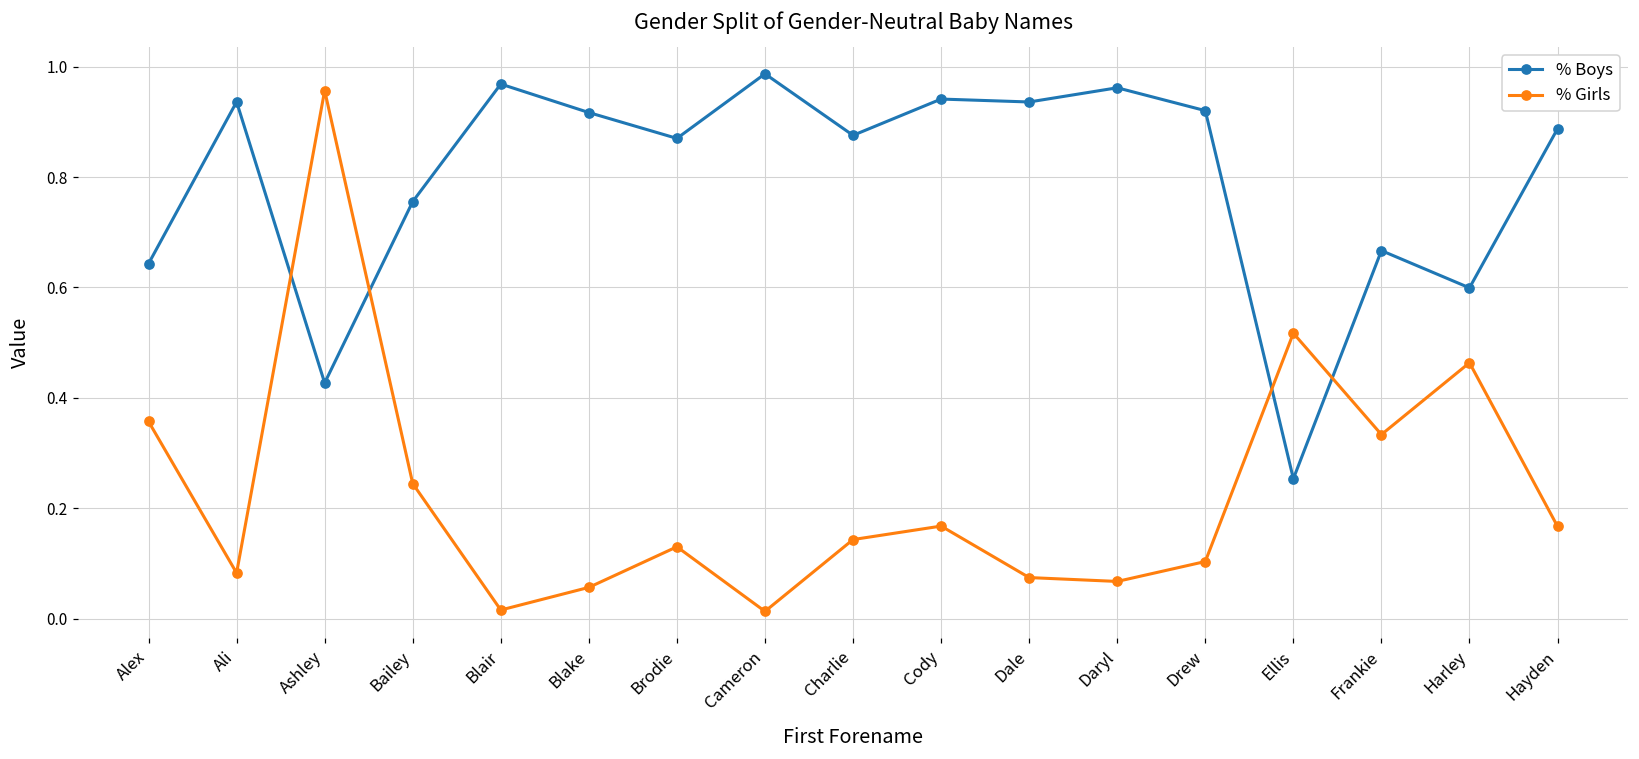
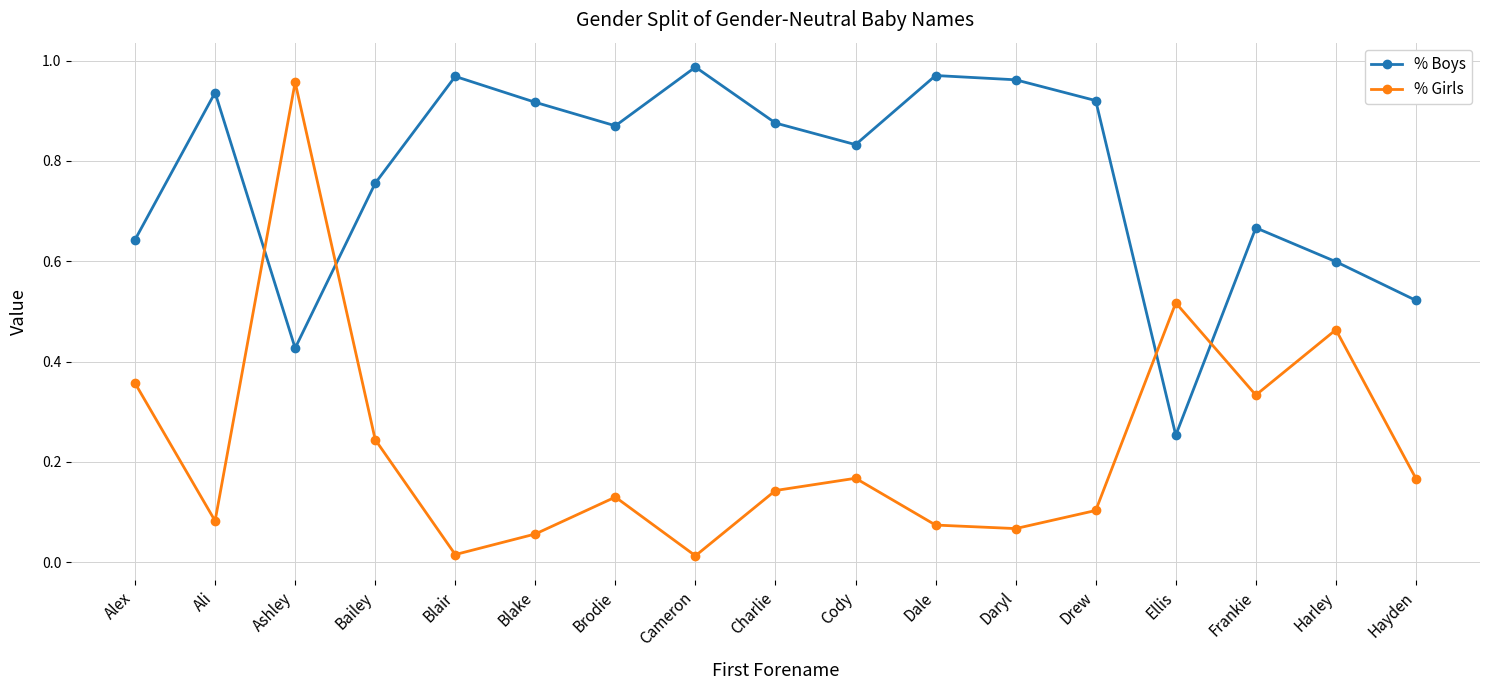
  {
    "% Boys": {
      "Alex": 0.64,
      "Ali": 0.94,
      "Ashley": 0.43,
      "Bailey": 0.76,
      "Blair": 0.97,
      "Blake": 0.92,
      "Brodie": 0.87,
      "Cameron": 0.99,
      "Charlie": 0.88,
-     "Cody": 0.94,
-     "Dale": 0.94,
+     "Cody": 0.83,
+     "Dale": 0.97,
      "Daryl": 0.96,
      "Drew": 0.92,
      "Ellis": 0.25,
      "Frankie": 0.67,
      "Harley": 0.60,
-     "Hayden": 0.89
+     "Hayden": 0.52
    },
    "% Girls": {
      "Alex": 0.36,
      "Ali": 0.08,
      "Ashley": 0.96,
      "Bailey": 0.24,
      "Blair": 0.02,
      "Blake": 0.06,
      "Brodie": 0.13,
      "Cameron": 0.01,
      "Charlie": 0.14,
      "Cody": 0.17,
      "Dale": 0.07,
      "Daryl": 0.07,
      "Drew": 0.10,
      "Ellis": 0.52,
      "Frankie": 0.33,
      "Harley": 0.46,
      "Hayden": 0.17
    }
  }
